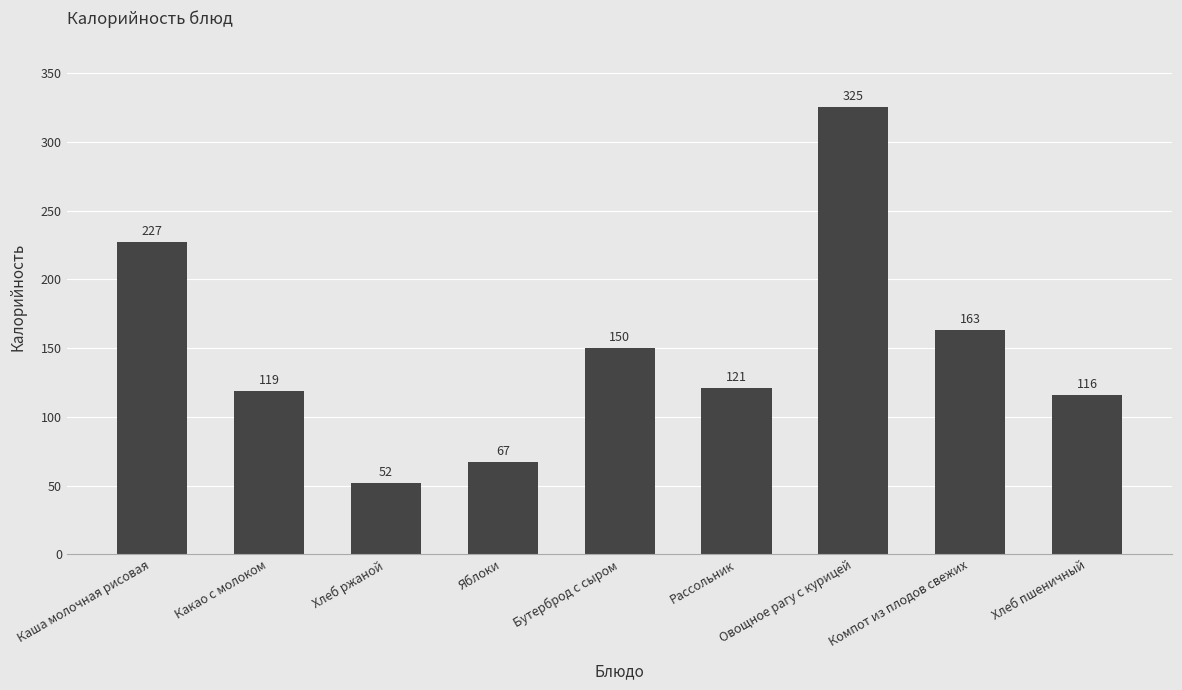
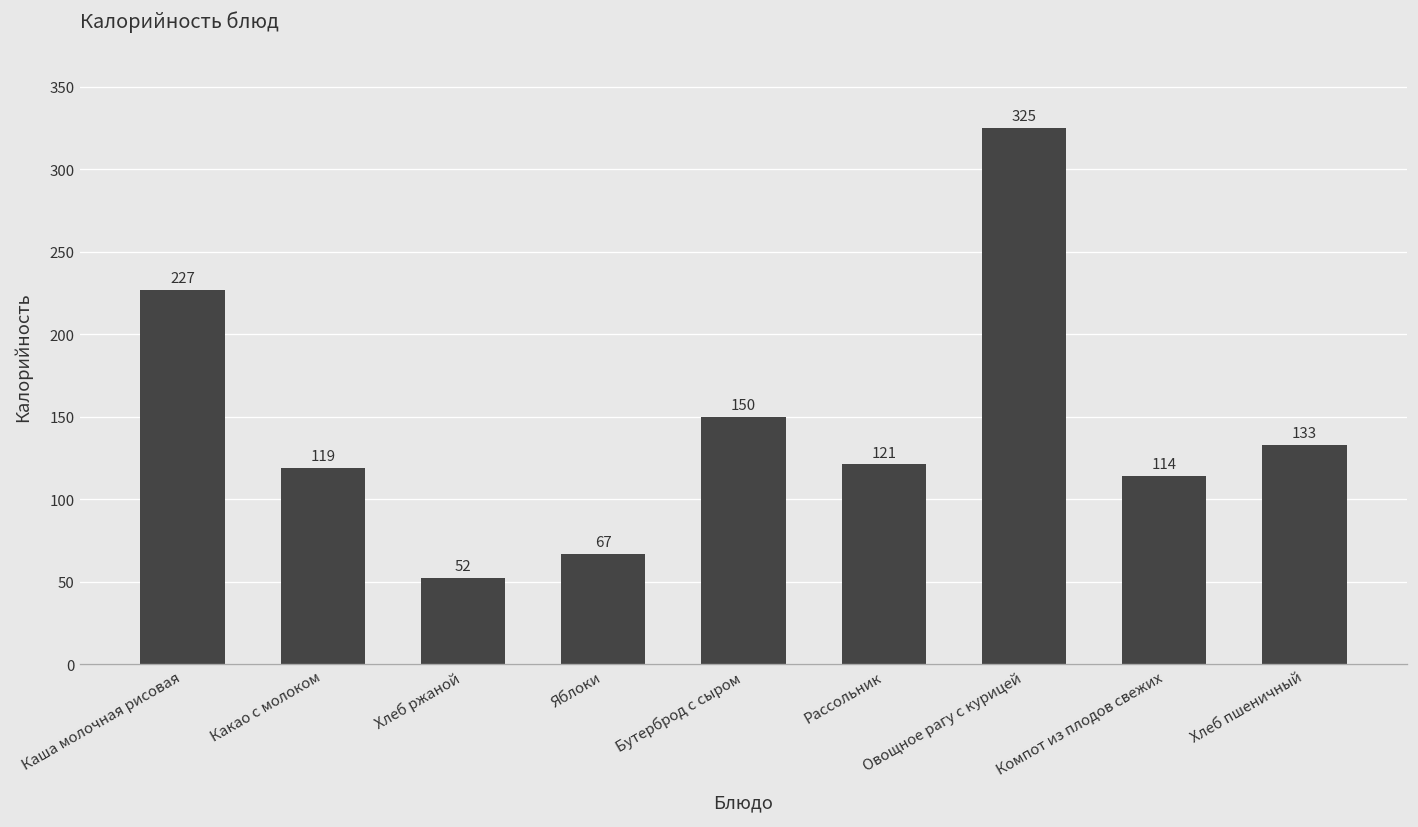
  {
    "Каша молочная рисовая": 227,
    "Какао с молоком": 119,
    "Хлеб ржаной": 52,
    "Яблоки": 67,
    "Бутерброд с сыром": 150,
    "Рассольник": 121,
    "Овощное рагу с курицей": 325,
-   "Компот из плодов свежих": 163,
-   "Хлеб пшеничный": 116
+   "Компот из плодов свежих": 114,
+   "Хлеб пшеничный": 133
  }
